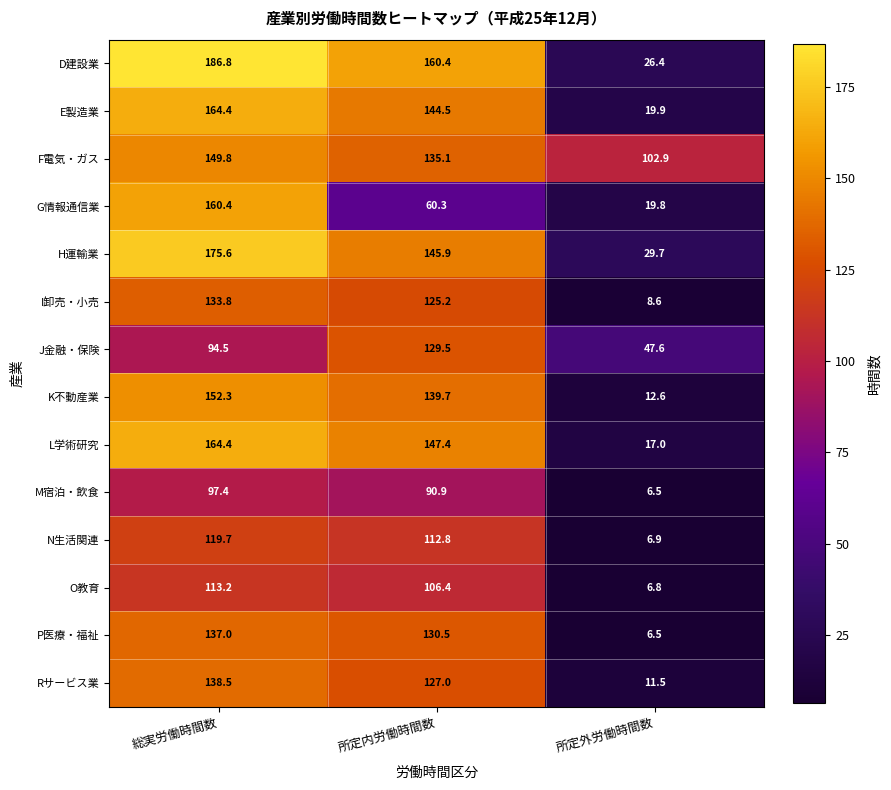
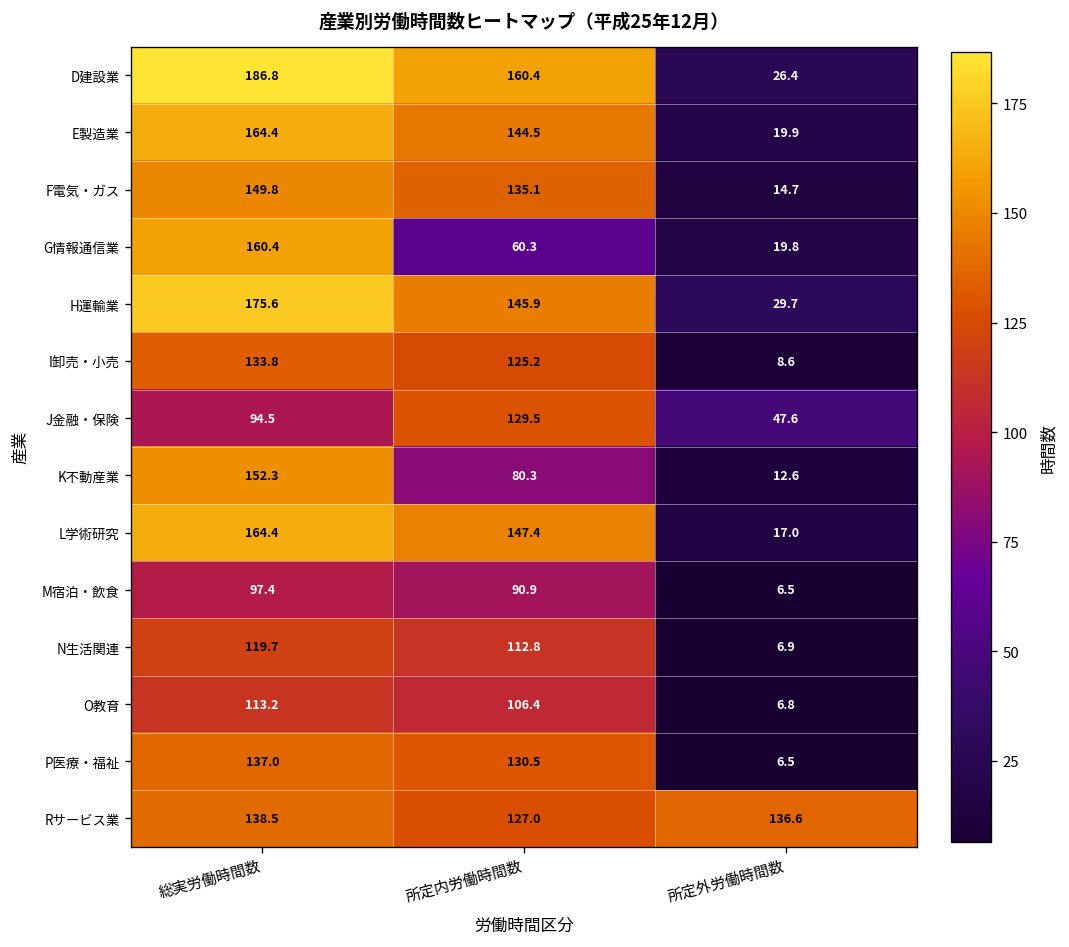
  {
    "D建設業": {
      "総実労働時間数": 186.8,
      "所定内労働時間数": 160.4,
      "所定外労働時間数": 26.4
    },
    "E製造業": {
      "総実労働時間数": 164.4,
      "所定内労働時間数": 144.5,
      "所定外労働時間数": 19.9
    },
    "F電気・ガス": {
      "総実労働時間数": 149.8,
      "所定内労働時間数": 135.1,
-     "所定外労働時間数": 102.9
+     "所定外労働時間数": 14.7
    },
    "G情報通信業": {
      "総実労働時間数": 160.4,
      "所定内労働時間数": 60.3,
      "所定外労働時間数": 19.8
    },
    "H運輸業": {
      "総実労働時間数": 175.6,
      "所定内労働時間数": 145.9,
      "所定外労働時間数": 29.7
    },
    "I卸売・小売": {
      "総実労働時間数": 133.8,
      "所定内労働時間数": 125.2,
      "所定外労働時間数": 8.6
    },
    "J金融・保険": {
      "総実労働時間数": 94.5,
      "所定内労働時間数": 129.5,
      "所定外労働時間数": 47.6
    },
    "K不動産業": {
      "総実労働時間数": 152.3,
-     "所定内労働時間数": 139.7,
+     "所定内労働時間数": 80.3,
      "所定外労働時間数": 12.6
    },
    "L学術研究": {
      "総実労働時間数": 164.4,
      "所定内労働時間数": 147.4,
      "所定外労働時間数": 17.0
    },
    "M宿泊・飲食": {
      "総実労働時間数": 97.4,
      "所定内労働時間数": 90.9,
      "所定外労働時間数": 6.5
    },
    "N生活関連": {
      "総実労働時間数": 119.7,
      "所定内労働時間数": 112.8,
      "所定外労働時間数": 6.9
    },
    "O教育": {
      "総実労働時間数": 113.2,
      "所定内労働時間数": 106.4,
      "所定外労働時間数": 6.8
    },
    "P医療・福祉": {
      "総実労働時間数": 137.0,
      "所定内労働時間数": 130.5,
      "所定外労働時間数": 6.5
    },
    "Rサービス業": {
      "総実労働時間数": 138.5,
      "所定内労働時間数": 127.0,
-     "所定外労働時間数": 11.5
+     "所定外労働時間数": 136.6
    }
  }
